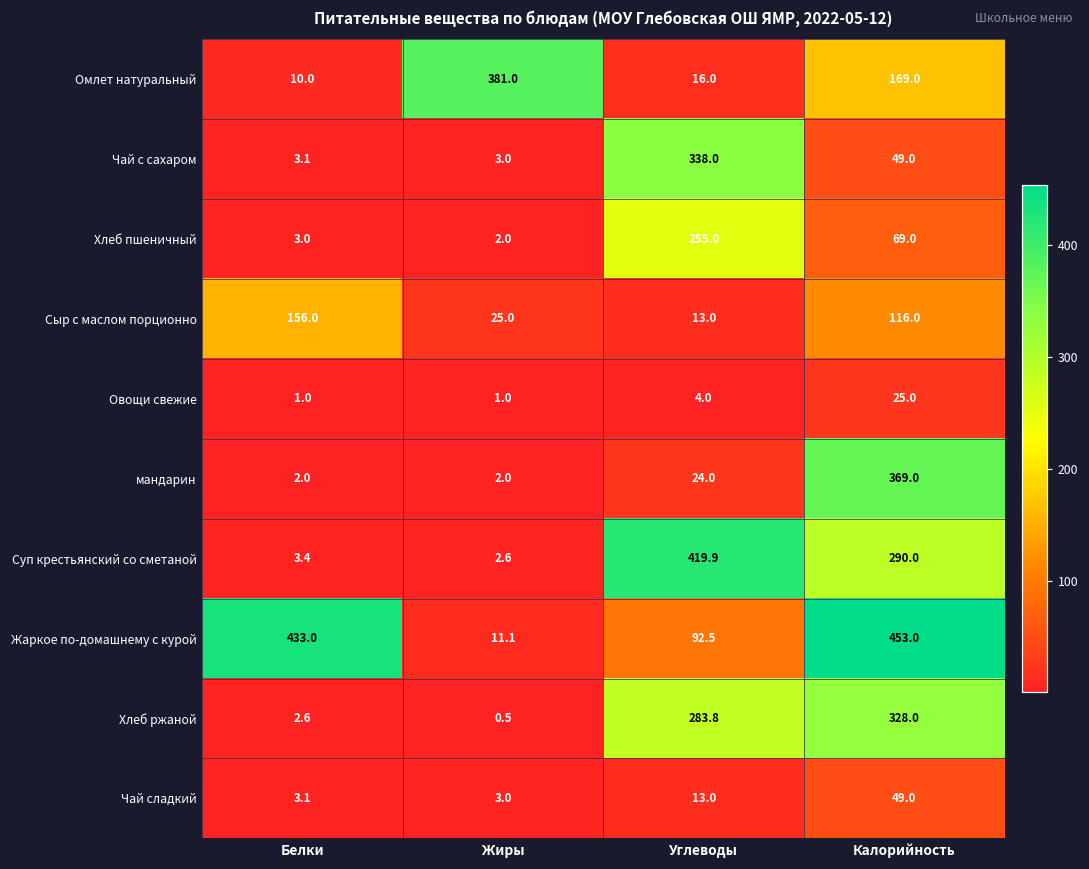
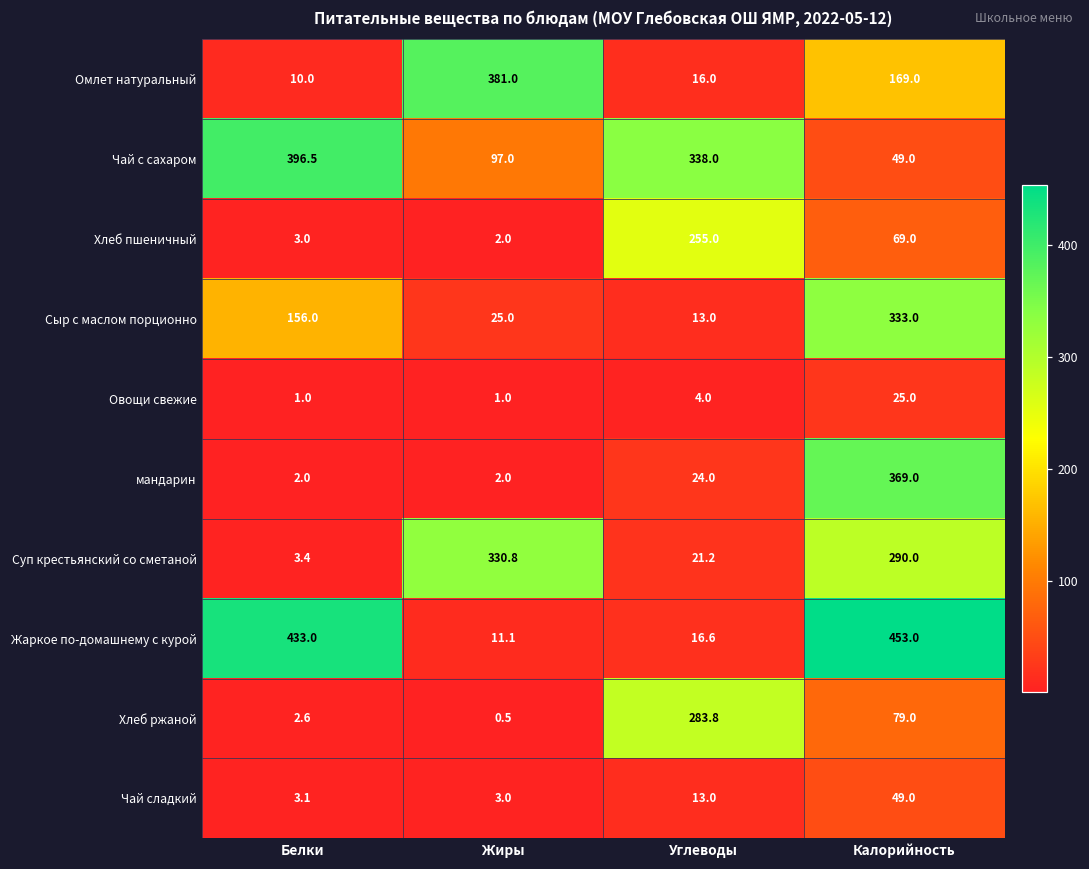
  {
    "Омлет натуральный": {
      "Белки": 10.0,
      "Жиры": 381.0,
      "Углеводы": 16.0,
      "Калорийность": 169.0
    },
    "Чай с сахаром": {
-     "Белки": 3.1,
-     "Жиры": 3.0,
+     "Белки": 396.5,
+     "Жиры": 97.0,
      "Углеводы": 338.0,
      "Калорийность": 49.0
    },
    "Хлеб пшеничный": {
      "Белки": 3.0,
      "Жиры": 2.0,
      "Углеводы": 255.0,
      "Калорийность": 69.0
    },
    "Сыр с маслом порционно": {
      "Белки": 156.0,
      "Жиры": 25.0,
      "Углеводы": 13.0,
-     "Калорийность": 116.0
+     "Калорийность": 333.0
    },
    "Овощи свежие": {
      "Белки": 1.0,
      "Жиры": 1.0,
      "Углеводы": 4.0,
      "Калорийность": 25.0
    },
    "мандарин": {
      "Белки": 2.0,
      "Жиры": 2.0,
      "Углеводы": 24.0,
      "Калорийность": 369.0
    },
    "Суп крестьянский со сметаной": {
      "Белки": 3.4,
-     "Жиры": 2.6,
-     "Углеводы": 419.9,
+     "Жиры": 330.8,
+     "Углеводы": 21.2,
      "Калорийность": 290.0
    },
    "Жаркое по-домашнему с курой": {
      "Белки": 433.0,
      "Жиры": 11.1,
-     "Углеводы": 92.5,
+     "Углеводы": 16.6,
      "Калорийность": 453.0
    },
    "Хлеб ржаной": {
      "Белки": 2.6,
      "Жиры": 0.5,
      "Углеводы": 283.8,
-     "Калорийность": 328.0
+     "Калорийность": 79.0
    },
    "Чай сладкий": {
      "Белки": 3.1,
      "Жиры": 3.0,
      "Углеводы": 13.0,
      "Калорийность": 49.0
    }
  }
